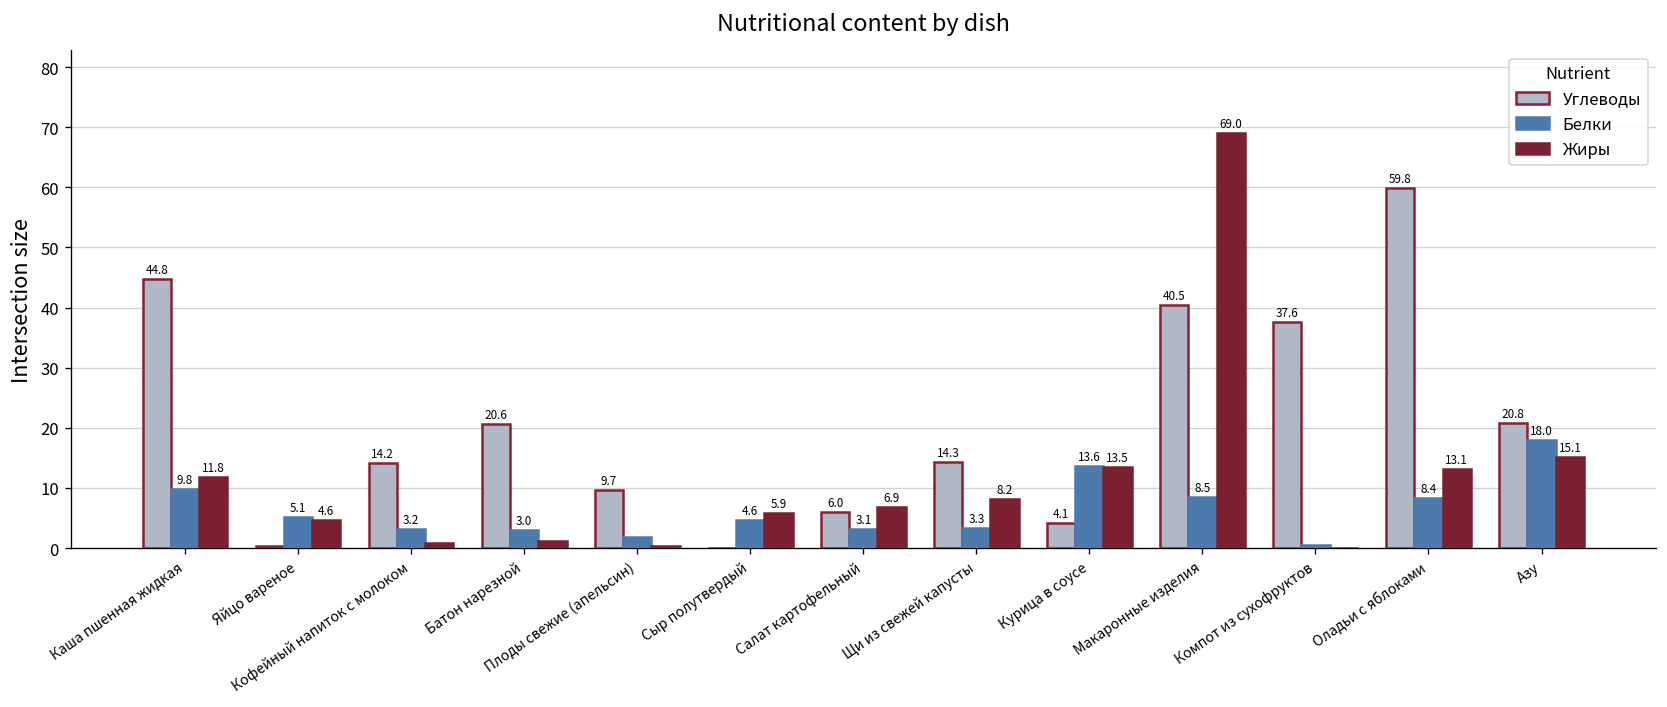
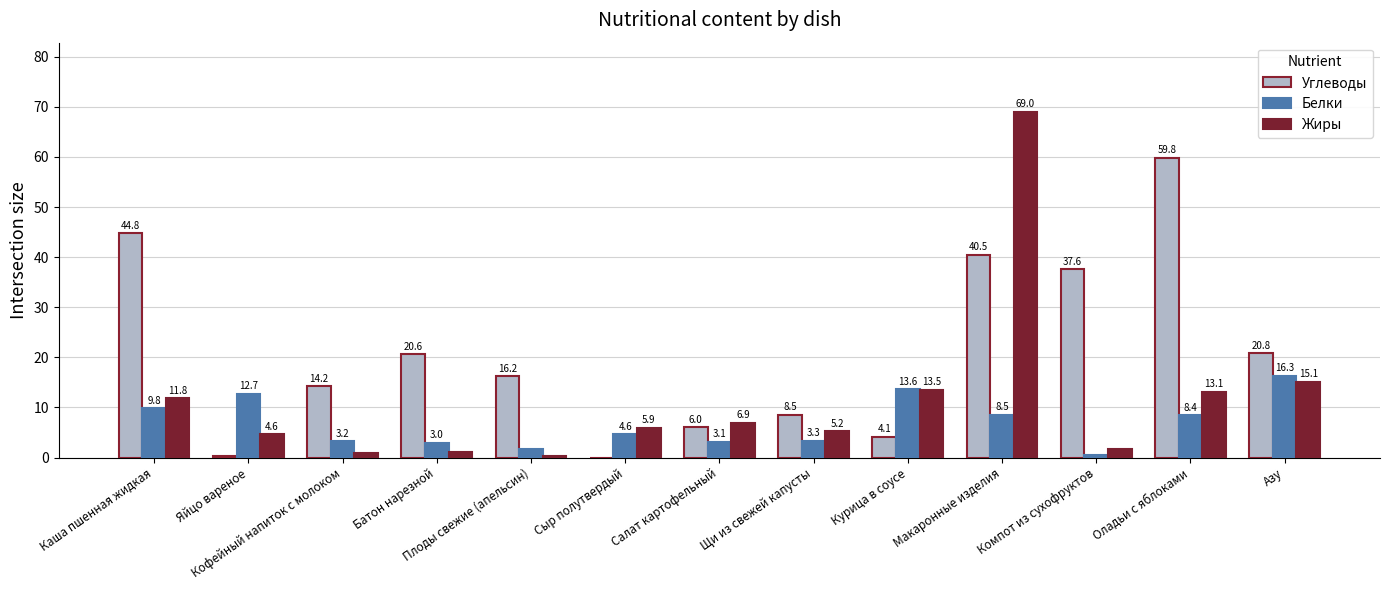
  {
    "Углеводы": {
      "Каша пшенная жидкая": 44.8,
      "Кофейный напиток с молоком": 14.2,
      "Батон нарезной": 20.6,
-     "Плоды свежие (апельсин)": 9.7,
+     "Плоды свежие (апельсин)": 16.2,
      "Салат картофельный": 6.0,
-     "Щи из свежей капусты": 14.3,
+     "Щи из свежей капусты": 8.5,
      "Курица в соусе": 4.1,
      "Макаронные изделия": 40.5,
      "Компот из сухофруктов": 37.6,
      "Оладьи с яблоками": 59.8,
      "Азу": 20.8
    },
    "Белки": {
      "Каша пшенная жидкая": 9.8,
-     "Яйцо вареное": 5.1,
+     "Яйцо вареное": 12.7,
      "Кофейный напиток с молоком": 3.2,
      "Батон нарезной": 3.0,
      "Сыр полутвердый": 4.6,
      "Салат картофельный": 3.1,
      "Щи из свежей капусты": 3.3,
      "Курица в соусе": 13.6,
      "Макаронные изделия": 8.5,
      "Оладьи с яблоками": 8.4,
-     "Азу": 18.0
+     "Азу": 16.3
    },
    "Жиры": {
      "Каша пшенная жидкая": 11.8,
      "Яйцо вареное": 4.6,
      "Сыр полутвердый": 5.9,
      "Салат картофельный": 6.9,
-     "Щи из свежей капусты": 8.2,
+     "Щи из свежей капусты": 5.2,
      "Курица в соусе": 13.5,
      "Макаронные изделия": 69.0,
-     "Компот из сухофруктов": 0,
+     "Компот из сухофруктов": 2,
      "Оладьи с яблоками": 13.1,
      "Азу": 15.1
    }
  }
